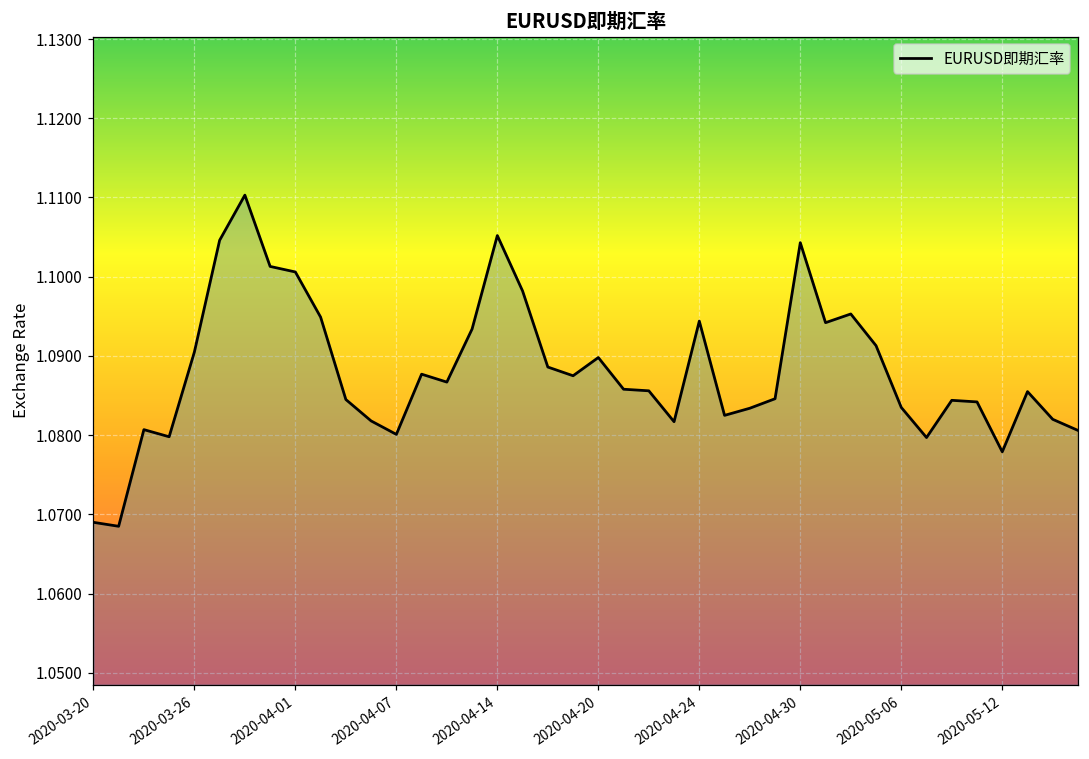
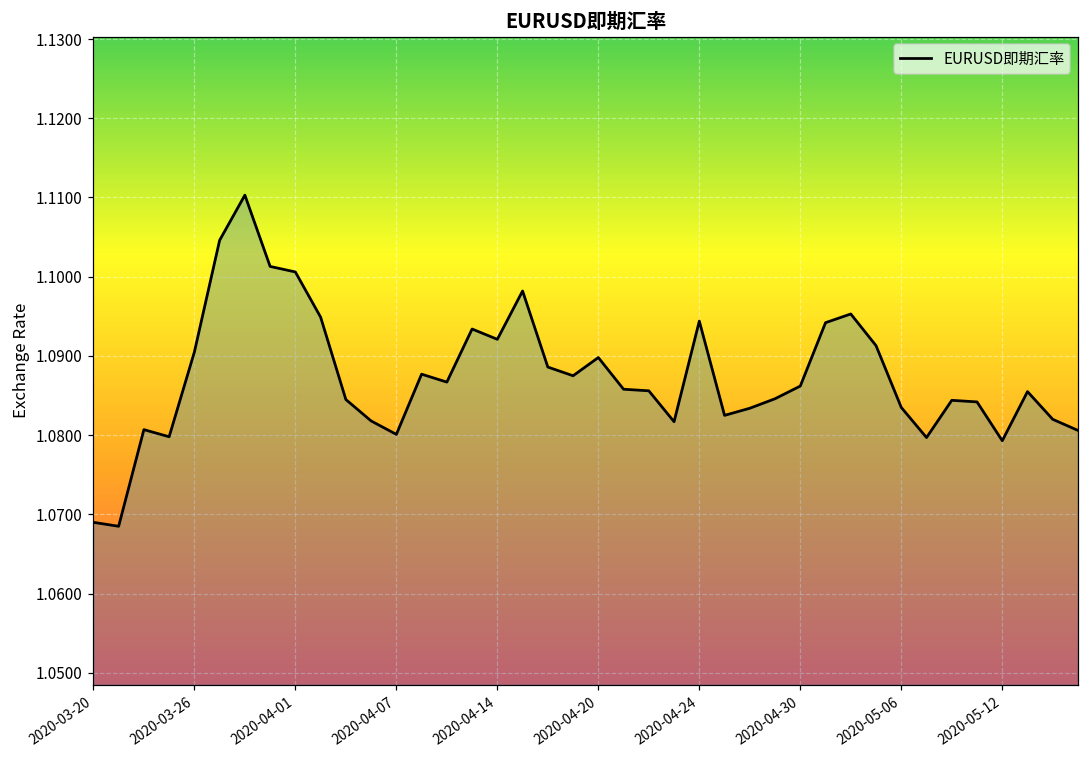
  {
    "2020-03-20": 1.069,
    "2020-03-26": 1.091,
    "2020-04-01": 1.101,
    "2020-04-07": 1.080,
-   "2020-04-14": 1.105,
+   "2020-04-14": 1.092,
    "2020-04-20": 1.090,
    "2020-04-24": 1.094,
-   "2020-04-30": 1.104,
+   "2020-04-30": 1.086,
    "2020-05-06": 1.084,
-   "2020-05-12": 1.078
+   "2020-05-12": 1.079
  }
